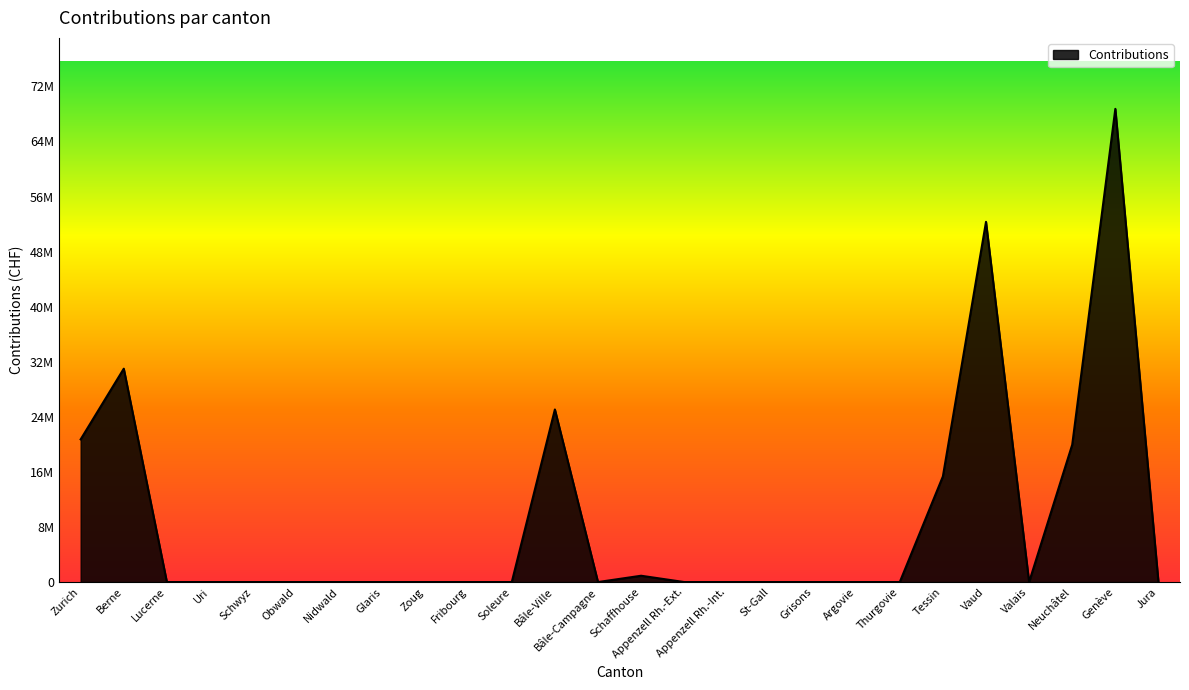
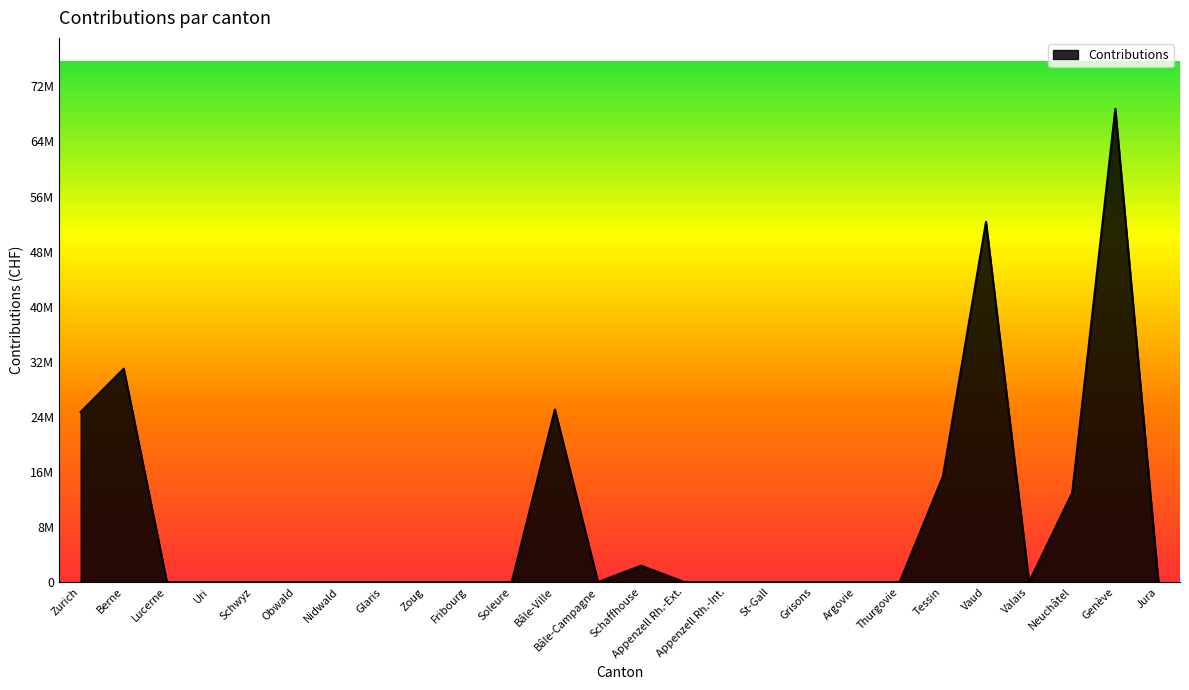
  {
-   "Zurich": 21000000,
+   "Zurich": 25000000,
    "Berne": 31000000,
    "Lucerne": 0,
    "Uri": 0,
    "Schwyz": 0,
    "Obwald": 0,
    "Nidwald": 0,
    "Glaris": 0,
    "Zoug": 0,
    "Fribourg": 0,
    "Soleure": 0,
    "Bâle-Ville": 25000000,
    "Bâle-Campagne": 0,
-   "Schaffhouse": 1000000,
+   "Schaffhouse": 2000000,
    "Appenzell Rh.-Ext.": 0,
    "Appenzell Rh.-Int.": 0,
    "St-Gall": 0,
    "Grisons": 0,
    "Argovie": 0,
    "Thurgovie": 0,
    "Tessin": 15000000,
    "Vaud": 52000000,
    "Valais": 0,
-   "Neuchâtel": 20000000,
+   "Neuchâtel": 13000000,
    "Genève": 69000000,
    "Jura": 0
  }
